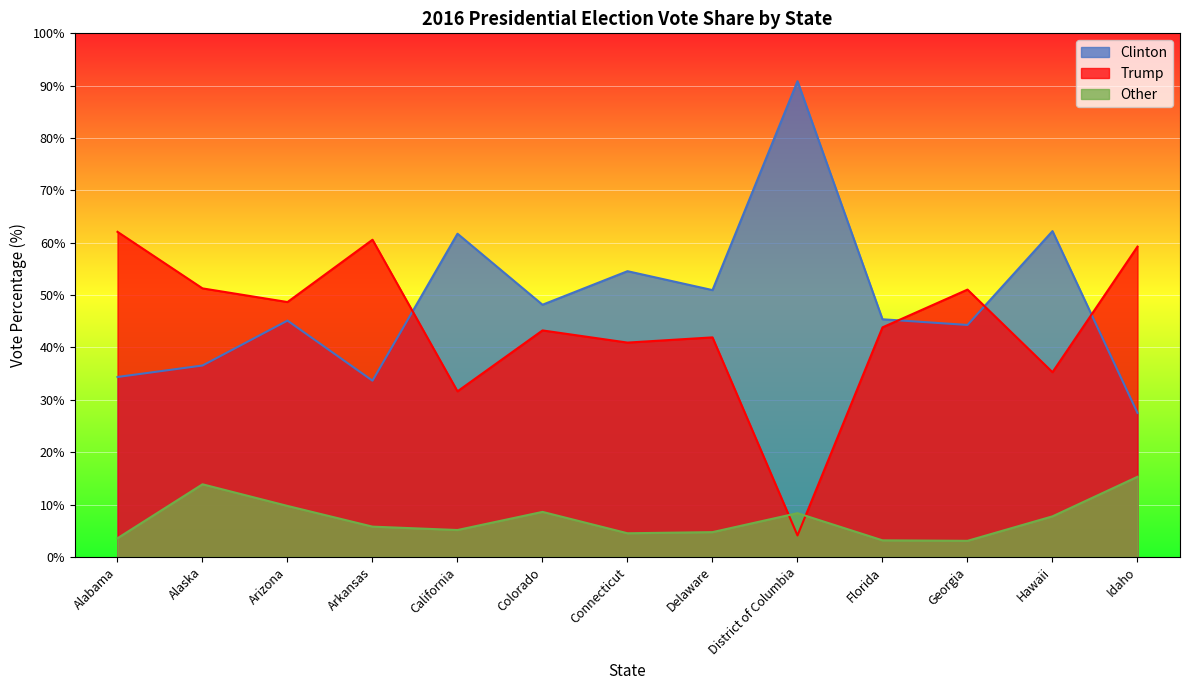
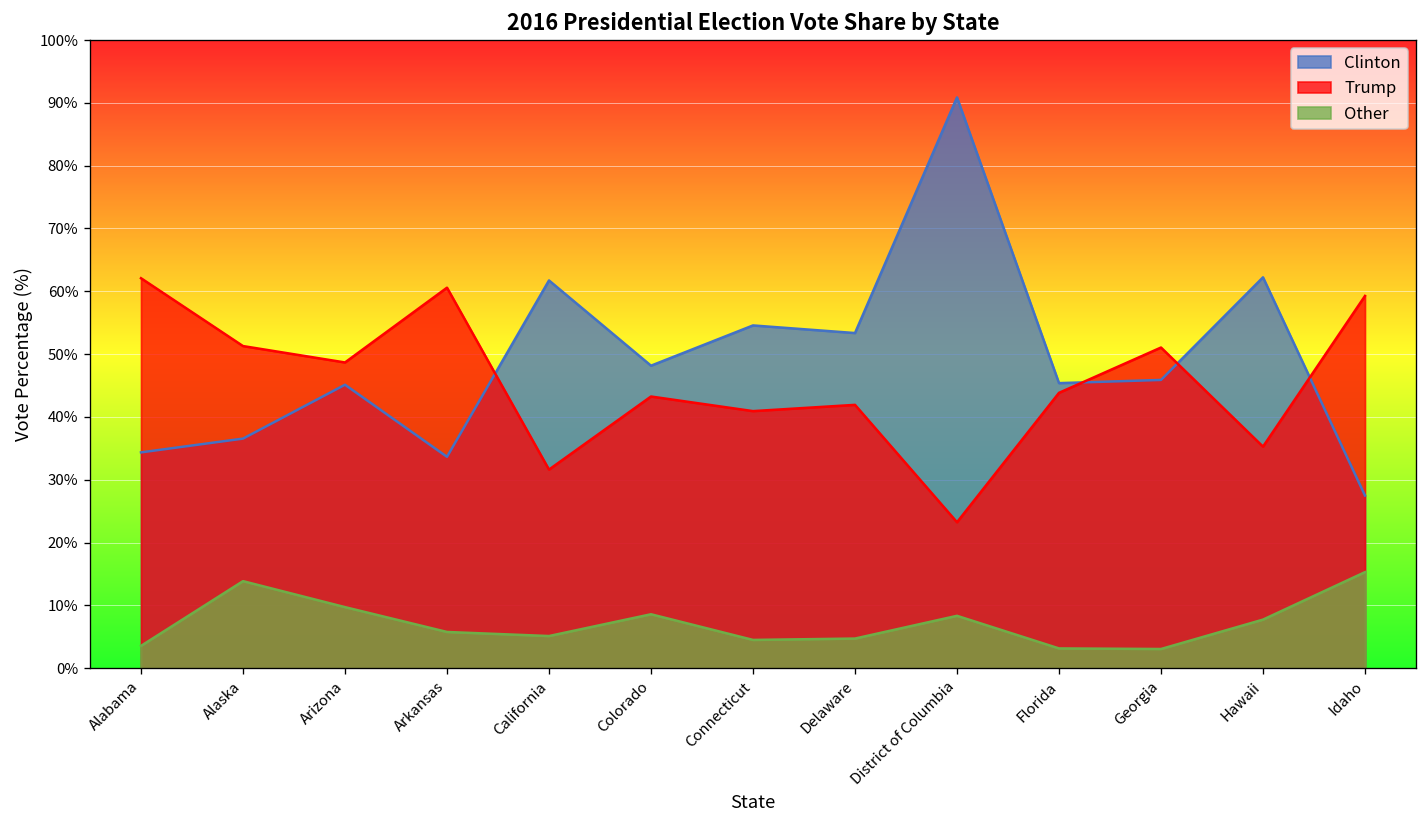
  {
    "Clinton": {
      "Alabama": "34%",
      "Alaska": "37%",
      "Arizona": "45%",
      "Arkansas": "34%",
      "California": "62%",
      "Colorado": "48%",
      "Connecticut": "55%",
-     "Delaware": "51%",
+     "Delaware": "53%",
      "District of Columbia": "91%",
      "Florida": "45%",
-     "Georgia": "44%",
+     "Georgia": "46%",
      "Hawaii": "62%",
      "Idaho": "27%"
    },
    "Trump": {
      "Alabama": "62%",
      "Alaska": "51%",
      "Arizona": "49%",
      "Arkansas": "61%",
      "California": "32%",
      "Colorado": "43%",
      "Connecticut": "41%",
      "Delaware": "42%",
-     "District of Columbia": "4%",
+     "District of Columbia": "23%",
      "Florida": "44%",
      "Georgia": "51%",
      "Hawaii": "35%",
      "Idaho": "59%"
    },
    "Other": {
      "Alabama": "4%",
      "Alaska": "14%",
      "Arizona": "10%",
      "Arkansas": "6%",
      "California": "5%",
      "Colorado": "9%",
      "Connecticut": "5%",
      "Delaware": "5%",
      "District of Columbia": "8%",
      "Florida": "3%",
      "Georgia": "3%",
      "Hawaii": "8%",
      "Idaho": "15%"
    }
  }
